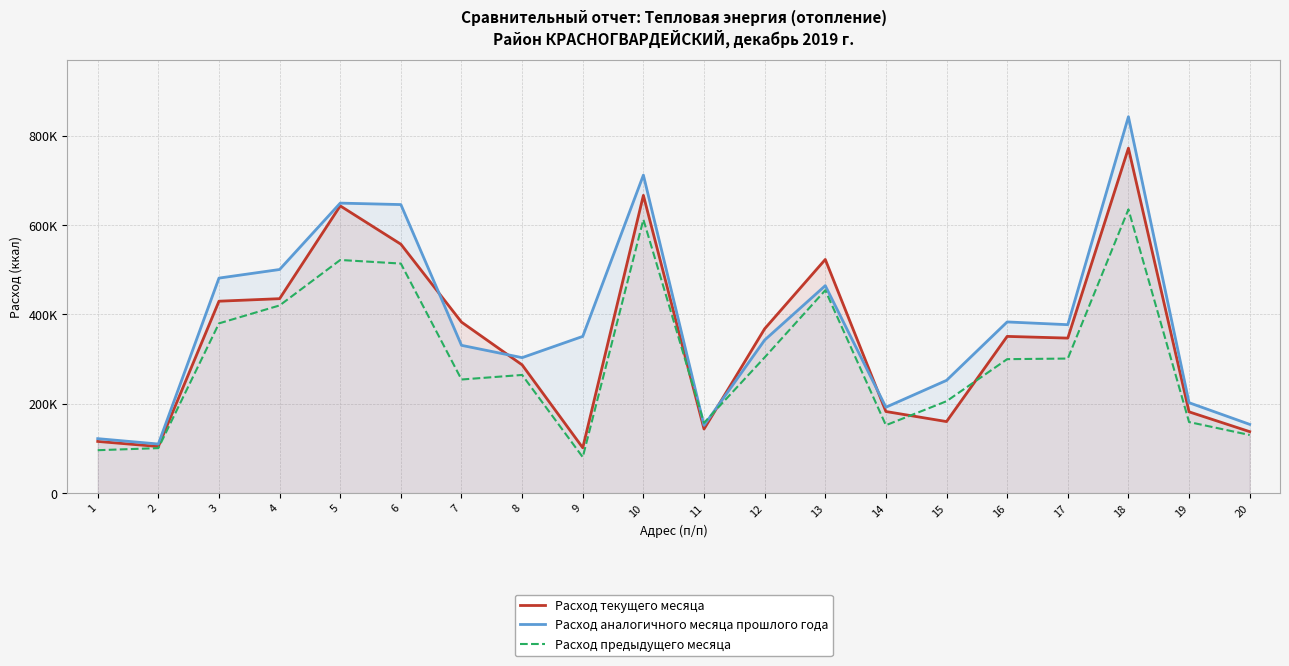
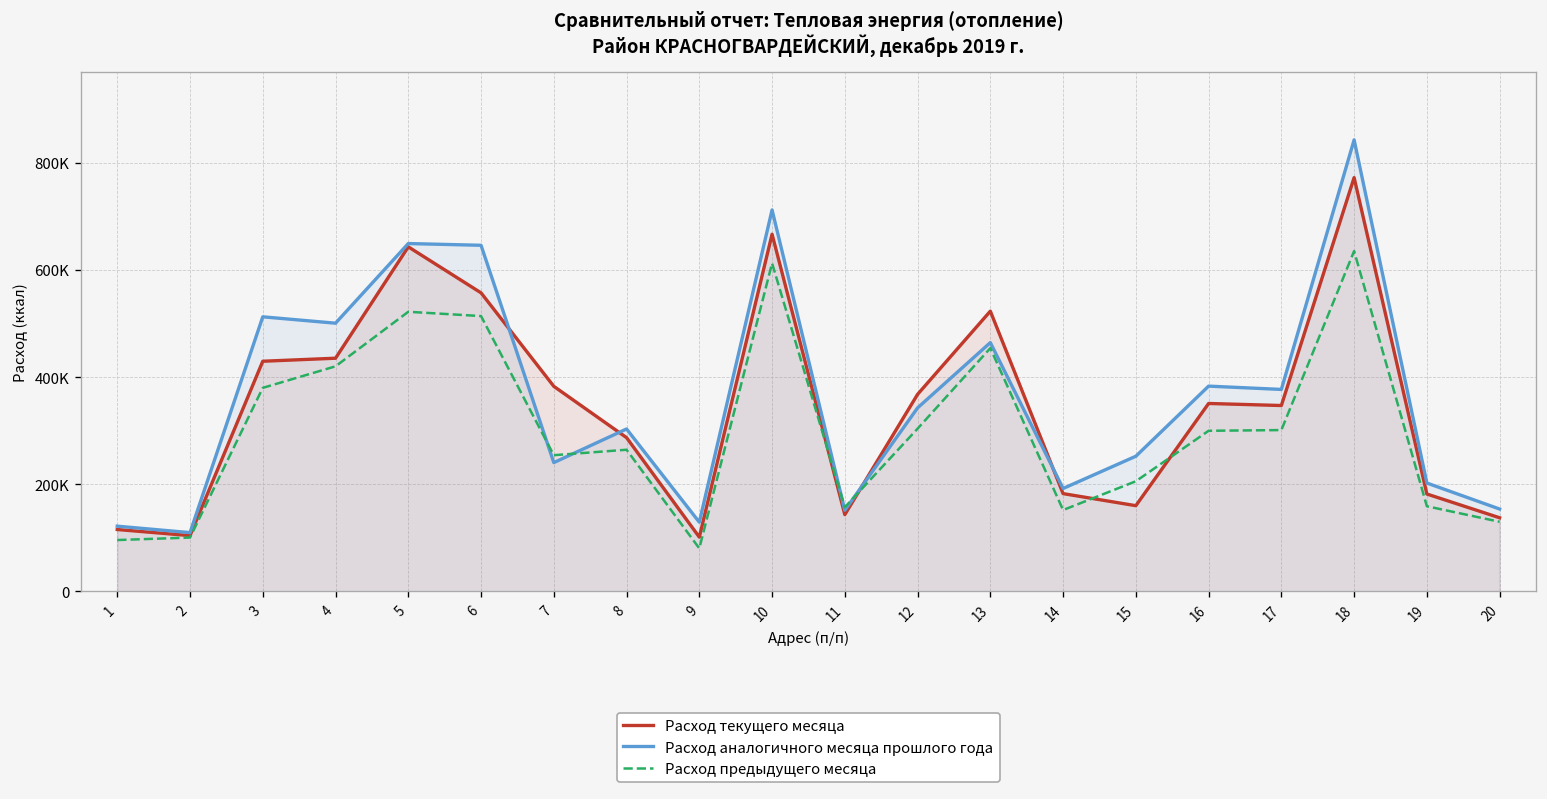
  {
    "Расход текущего месяца": {
      "1": 120000,
      "3": 430000,
      "4": 440000,
      "5": 640000,
      "6": 560000,
      "7": 380000,
      "8": 290000,
      "9": 100000,
      "10": 670000,
      "11": 140000,
      "12": 370000,
      "13": 520000,
      "14": 180000,
      "15": 160000,
      "16": 350000,
      "17": 350000,
      "18": 770000,
      "19": 180000,
      "20": 140000
    },
    "Расход аналогичного месяца прошлого года": {
      "1": 120000,
-     "3": 480000,
+     "3": 510000,
      "4": 500000,
      "5": 650000,
      "6": 650000,
-     "7": 330000,
+     "7": 240000,
      "8": 300000,
-     "9": 350000,
+     "9": 130000,
      "10": 710000,
      "12": 340000,
      "13": 460000,
      "14": 190000,
      "15": 250000,
      "16": 380000,
      "17": 380000,
      "18": 840000,
      "19": 200000,
      "20": 150000
    },
    "Расход предыдущего месяца": {
      "1": 100000,
      "3": 380000,
      "4": 420000,
      "5": 520000,
      "6": 510000,
      "7": 250000,
      "8": 260000,
      "9": 80000,
      "10": 610000,
      "12": 300000,
      "13": 450000,
      "14": 150000,
      "15": 210000,
      "16": 300000,
      "17": 300000,
      "18": 640000,
      "19": 160000,
      "20": 130000
    }
  }
